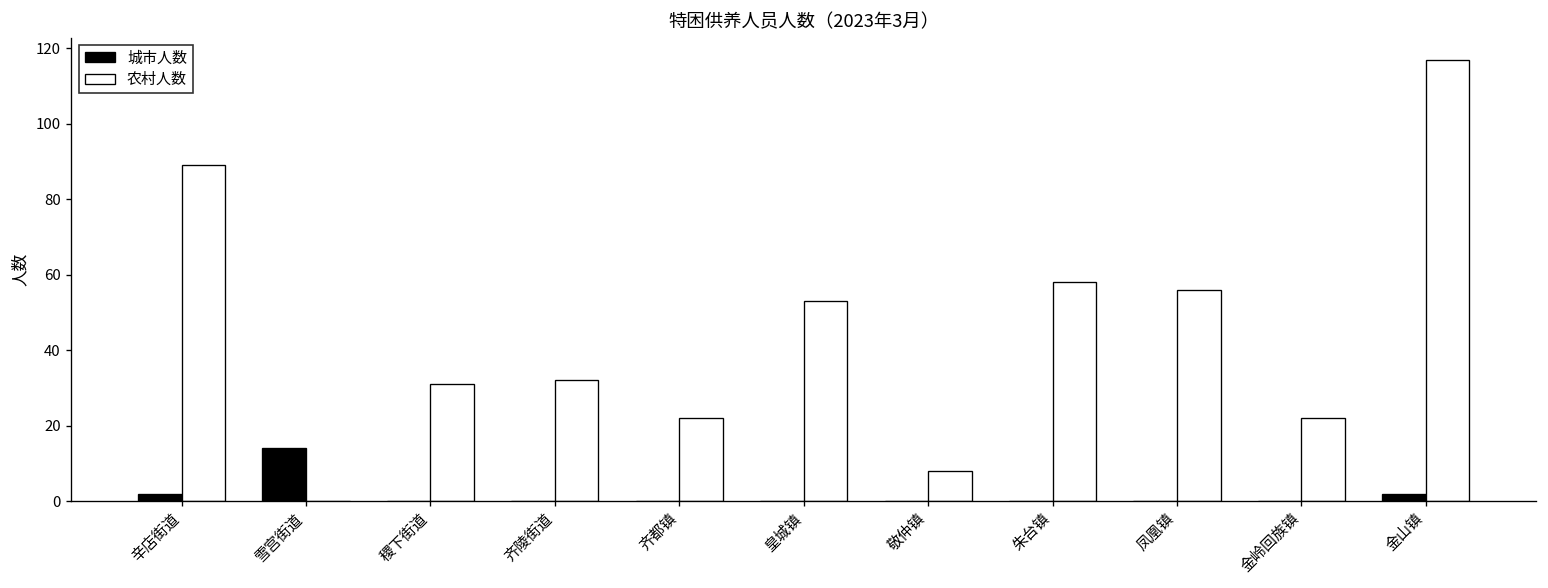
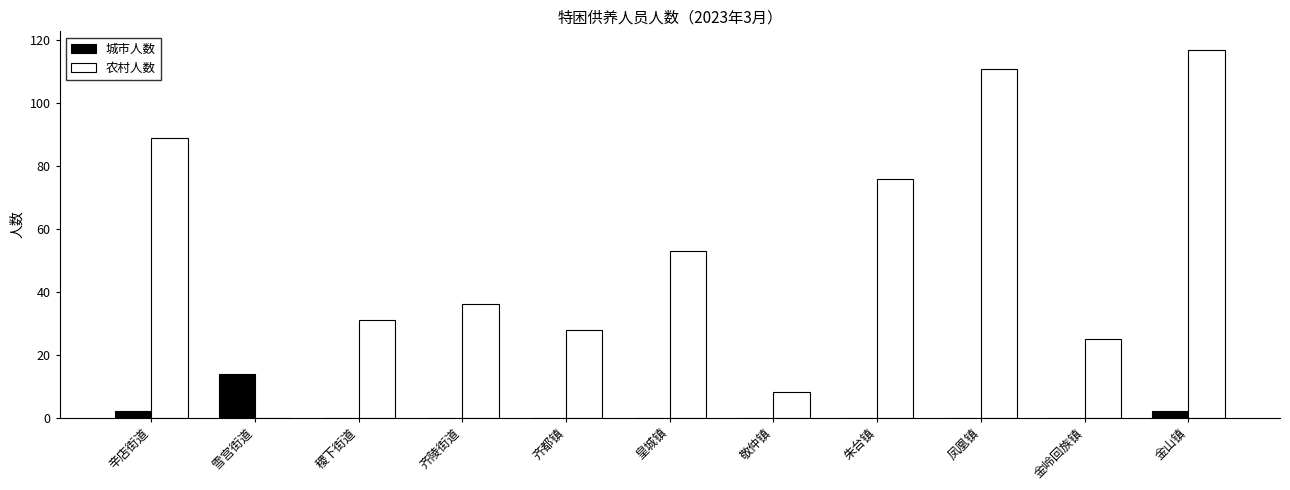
  {
    "城市人数": {
      "辛店街道": 2,
      "雪宫街道": 14,
      "稷下街道": 0,
      "齐陵街道": 0,
      "齐都镇": 0,
      "皇城镇": 0,
      "敬仲镇": 0,
      "朱台镇": 0,
      "凤凰镇": 0,
      "金岭回族镇": 0,
      "金山镇": 2
    },
    "农村人数": {
      "辛店街道": 89,
      "雪宫街道": 0,
      "稷下街道": 31,
-     "齐陵街道": 32,
-     "齐都镇": 22,
+     "齐陵街道": 36,
+     "齐都镇": 28,
      "皇城镇": 53,
      "敬仲镇": 8,
-     "朱台镇": 58,
-     "凤凰镇": 56,
-     "金岭回族镇": 22,
+     "朱台镇": 76,
+     "凤凰镇": 111,
+     "金岭回族镇": 25,
      "金山镇": 117
    }
  }
